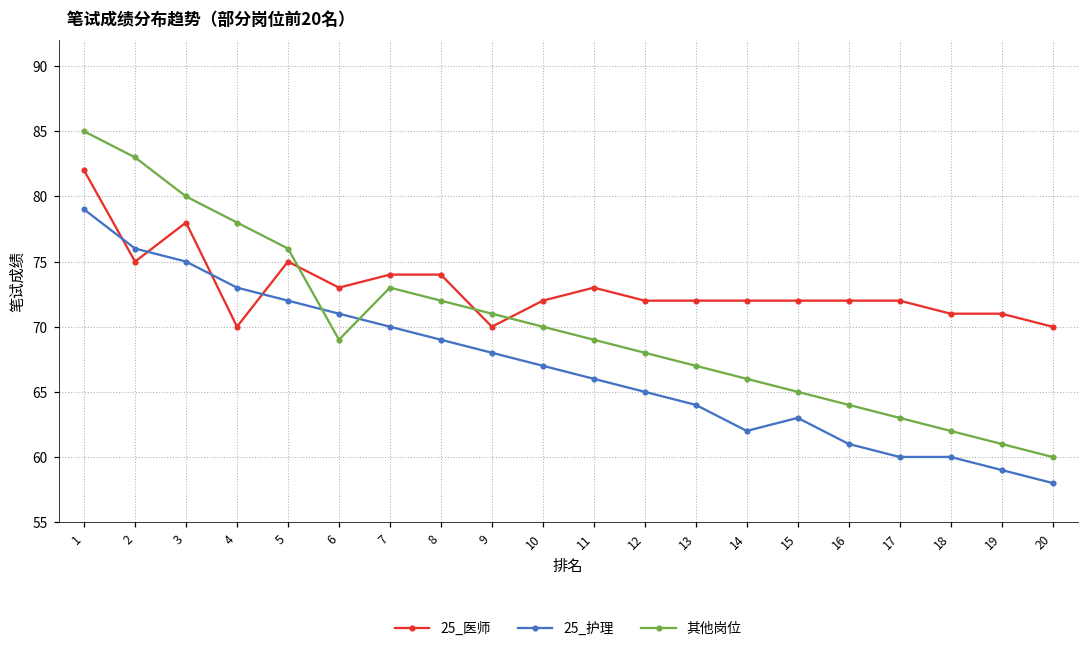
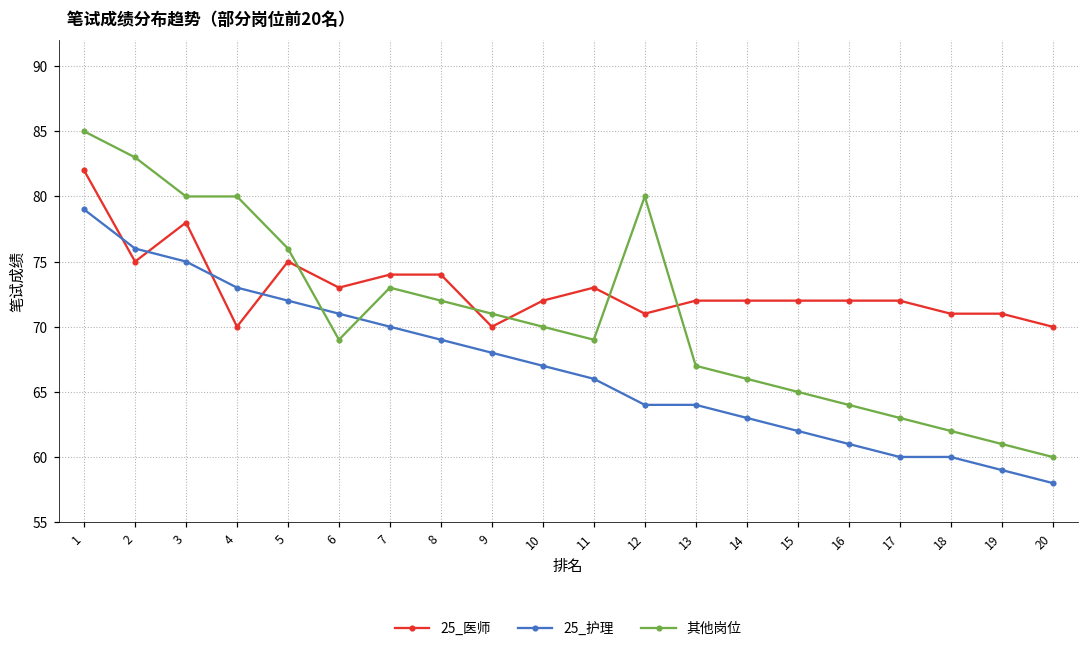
  {
    "25_医师": {
      "1": 82,
      "2": 75,
      "3": 78,
      "4": 70,
      "5": 75,
      "6": 73,
      "7": 74,
      "8": 74,
      "9": 70,
      "10": 72,
      "11": 73,
-     "12": 72,
+     "12": 71,
      "13": 72,
      "14": 72,
      "15": 72,
      "16": 72,
      "17": 72,
      "18": 71,
      "19": 71,
      "20": 70
    },
    "25_护理": {
      "1": 79,
      "2": 76,
      "3": 75,
      "4": 73,
      "5": 72,
      "6": 71,
      "7": 70,
      "8": 69,
      "9": 68,
      "10": 67,
      "11": 66,
-     "12": 65,
+     "12": 64,
      "13": 64,
-     "14": 62,
-     "15": 63,
+     "14": 63,
+     "15": 62,
      "16": 61,
      "17": 60,
      "18": 60,
      "19": 59,
      "20": 58
    },
    "其他岗位": {
      "1": 85,
      "2": 83,
      "3": 80,
-     "4": 78,
+     "4": 80,
      "5": 76,
      "6": 69,
      "7": 73,
      "8": 72,
      "9": 71,
      "10": 70,
      "11": 69,
-     "12": 68,
+     "12": 80,
      "13": 67,
      "14": 66,
      "15": 65,
      "16": 64,
      "17": 63,
      "18": 62,
      "19": 61,
      "20": 60
    }
  }
